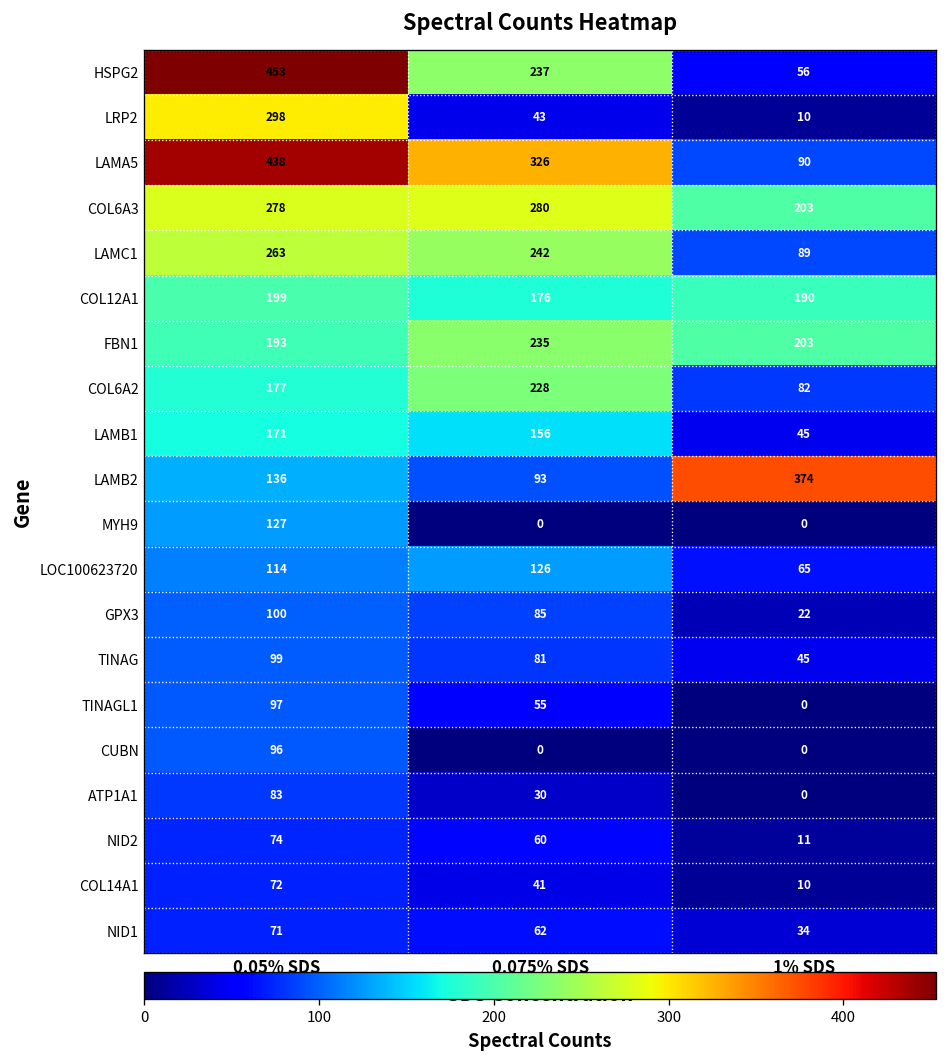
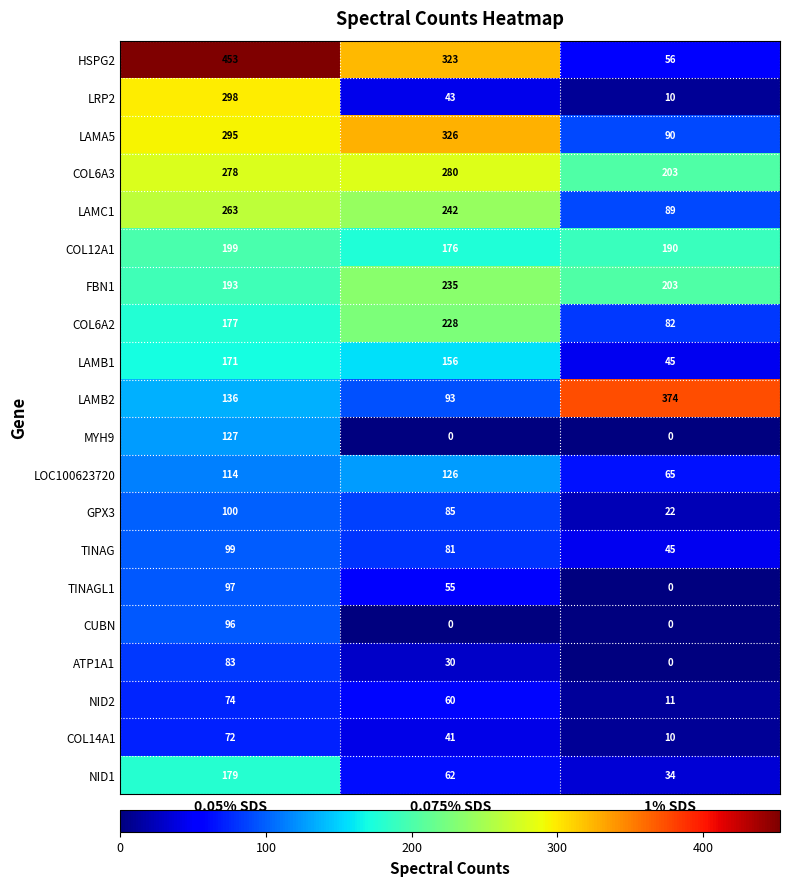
  {
    "HSPG2": {
      "0.05% SDS": 453,
-     "0.075% SDS": 237,
+     "0.075% SDS": 323,
      "1% SDS": 56
    },
    "LRP2": {
      "0.05% SDS": 298,
      "0.075% SDS": 43,
      "1% SDS": 10
    },
    "LAMA5": {
-     "0.05% SDS": 438,
+     "0.05% SDS": 295,
      "0.075% SDS": 326,
      "1% SDS": 90
    },
    "COL6A3": {
      "0.05% SDS": 278,
      "0.075% SDS": 280,
      "1% SDS": 203
    },
    "LAMC1": {
      "0.05% SDS": 263,
      "0.075% SDS": 242,
      "1% SDS": 89
    },
    "COL12A1": {
      "0.05% SDS": 199,
      "0.075% SDS": 176,
      "1% SDS": 190
    },
    "FBN1": {
      "0.05% SDS": 193,
      "0.075% SDS": 235,
      "1% SDS": 203
    },
    "COL6A2": {
      "0.05% SDS": 177,
      "0.075% SDS": 228,
      "1% SDS": 82
    },
    "LAMB1": {
      "0.05% SDS": 171,
      "0.075% SDS": 156,
      "1% SDS": 45
    },
    "LAMB2": {
      "0.05% SDS": 136,
      "0.075% SDS": 93,
      "1% SDS": 374
    },
    "MYH9": {
      "0.05% SDS": 127,
      "0.075% SDS": 0,
      "1% SDS": 0
    },
    "LOC100623720": {
      "0.05% SDS": 114,
      "0.075% SDS": 126,
      "1% SDS": 65
    },
    "GPX3": {
      "0.05% SDS": 100,
      "0.075% SDS": 85,
      "1% SDS": 22
    },
    "TINAG": {
      "0.05% SDS": 99,
      "0.075% SDS": 81,
      "1% SDS": 45
    },
    "TINAGL1": {
      "0.05% SDS": 97,
      "0.075% SDS": 55,
      "1% SDS": 0
    },
    "CUBN": {
      "0.05% SDS": 96,
      "0.075% SDS": 0,
      "1% SDS": 0
    },
    "ATP1A1": {
      "0.05% SDS": 83,
      "0.075% SDS": 30,
      "1% SDS": 0
    },
    "NID2": {
      "0.05% SDS": 74,
      "0.075% SDS": 60,
      "1% SDS": 11
    },
    "COL14A1": {
      "0.05% SDS": 72,
      "0.075% SDS": 41,
      "1% SDS": 10
    },
    "NID1": {
-     "0.05% SDS": 71,
+     "0.05% SDS": 179,
      "0.075% SDS": 62,
      "1% SDS": 34
    }
  }
